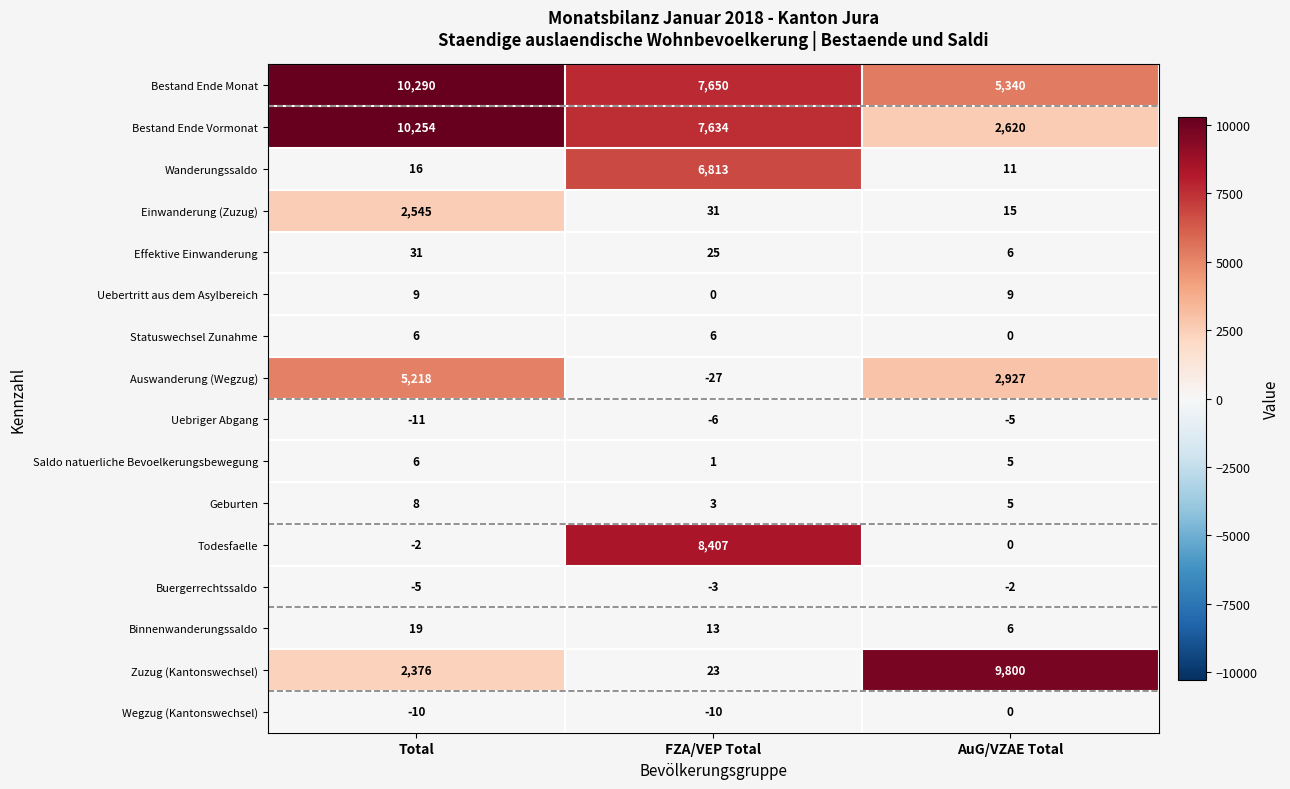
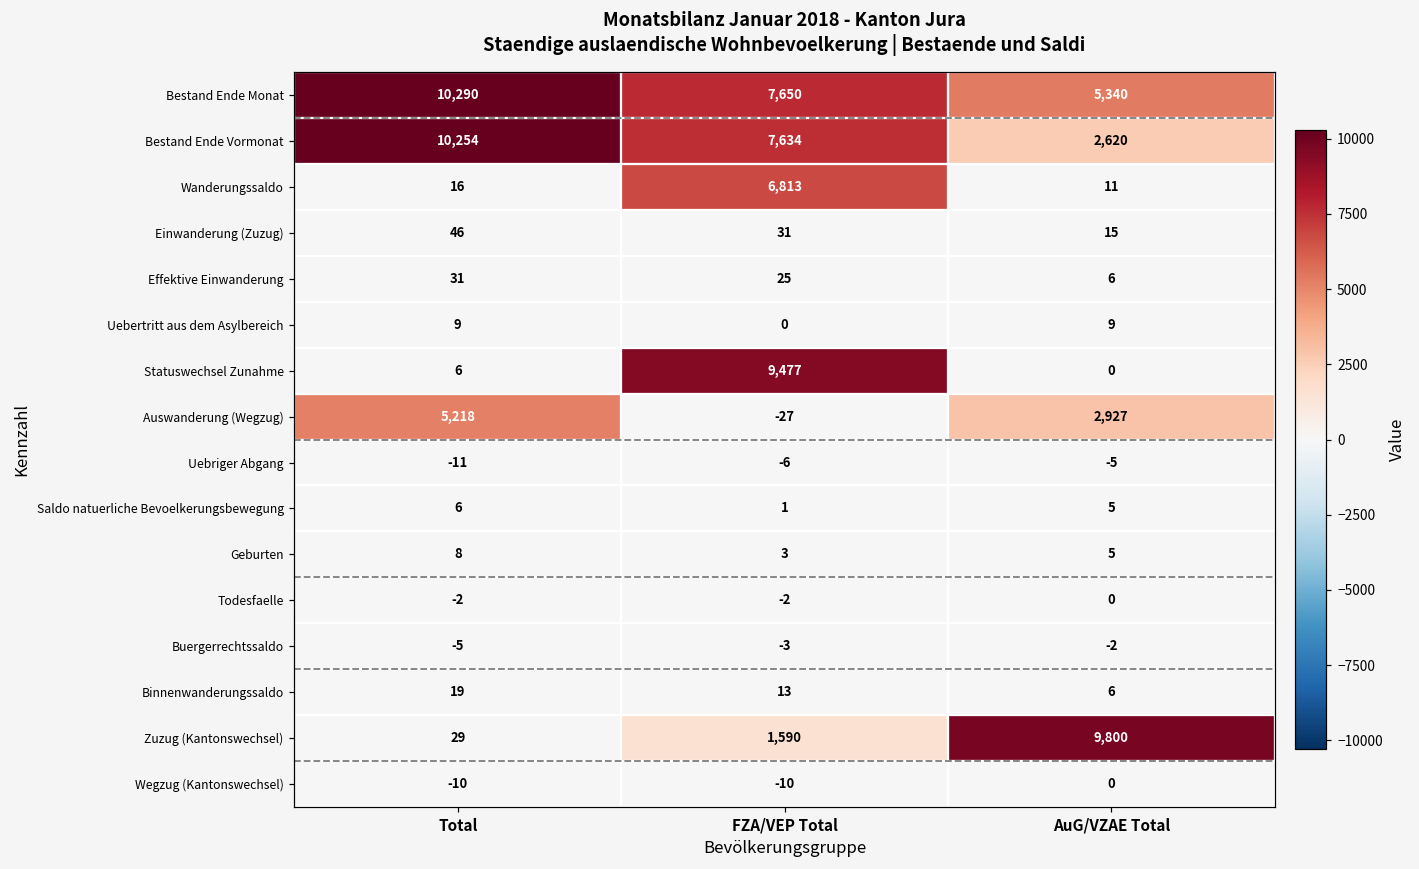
  {
    "Bestand Ende Monat": {
      "Total": "10,290",
      "FZA/VEP Total": "7,650",
      "AuG/VZAE Total": "5,340"
    },
    "Bestand Ende Vormonat": {
      "Total": "10,254",
      "FZA/VEP Total": "7,634",
      "AuG/VZAE Total": "2,620"
    },
    "Wanderungssaldo": {
      "Total": "16",
      "FZA/VEP Total": "6,813",
      "AuG/VZAE Total": "11"
    },
    "Einwanderung (Zuzug)": {
-     "Total": "2,545",
+     "Total": "46",
      "FZA/VEP Total": "31",
      "AuG/VZAE Total": "15"
    },
    "Effektive Einwanderung": {
      "Total": "31",
      "FZA/VEP Total": "25",
      "AuG/VZAE Total": "6"
    },
    "Uebertritt aus dem Asylbereich": {
      "Total": "9",
      "FZA/VEP Total": "0",
      "AuG/VZAE Total": "9"
    },
    "Statuswechsel Zunahme": {
      "Total": "6",
-     "FZA/VEP Total": "6",
+     "FZA/VEP Total": "9,477",
      "AuG/VZAE Total": "0"
    },
    "Auswanderung (Wegzug)": {
      "Total": "5,218",
      "FZA/VEP Total": "-27",
      "AuG/VZAE Total": "2,927"
    },
    "Uebriger Abgang": {
      "Total": "-11",
      "FZA/VEP Total": "-6",
      "AuG/VZAE Total": "-5"
    },
    "Saldo natuerliche Bevoelkerungsbewegung": {
      "Total": "6",
      "FZA/VEP Total": "1",
      "AuG/VZAE Total": "5"
    },
    "Geburten": {
      "Total": "8",
      "FZA/VEP Total": "3",
      "AuG/VZAE Total": "5"
    },
    "Todesfaelle": {
      "Total": "-2",
-     "FZA/VEP Total": "8,407",
+     "FZA/VEP Total": "-2",
      "AuG/VZAE Total": "0"
    },
    "Buergerrechtssaldo": {
      "Total": "-5",
      "FZA/VEP Total": "-3",
      "AuG/VZAE Total": "-2"
    },
    "Binnenwanderungssaldo": {
      "Total": "19",
      "FZA/VEP Total": "13",
      "AuG/VZAE Total": "6"
    },
    "Zuzug (Kantonswechsel)": {
-     "Total": "2,376",
-     "FZA/VEP Total": "23",
+     "Total": "29",
+     "FZA/VEP Total": "1,590",
      "AuG/VZAE Total": "9,800"
    },
    "Wegzug (Kantonswechsel)": {
      "Total": "-10",
      "FZA/VEP Total": "-10",
      "AuG/VZAE Total": "0"
    }
  }
